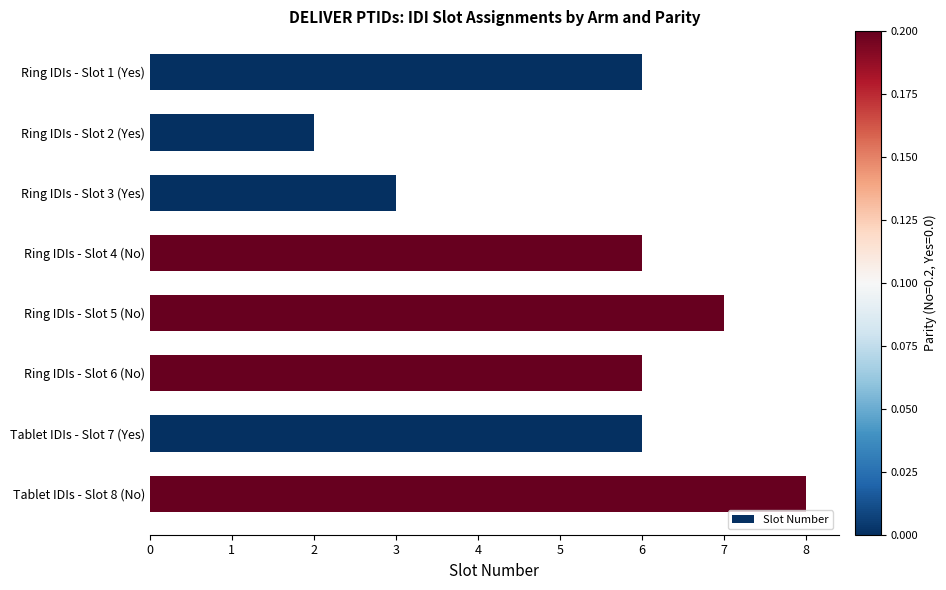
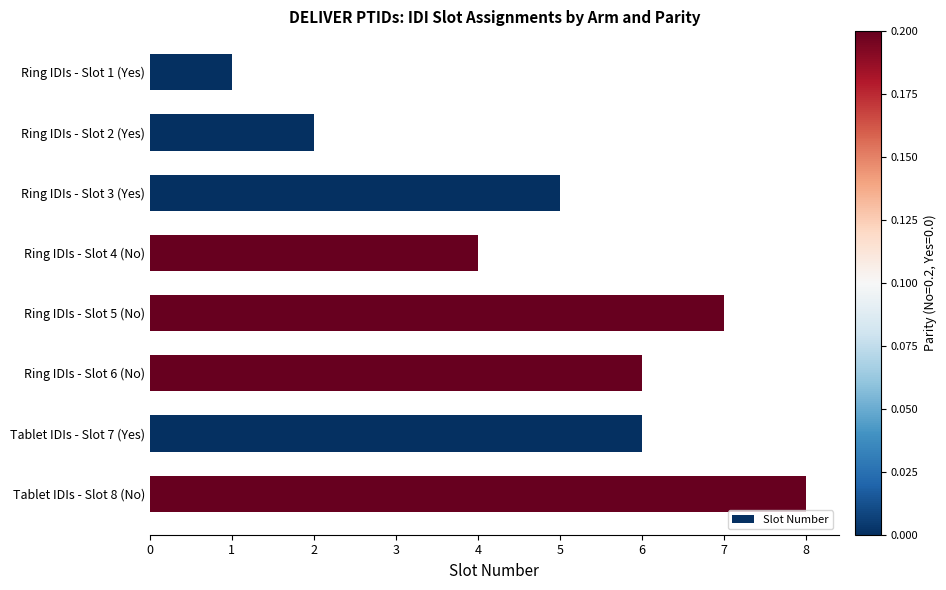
  {
-   "Ring IDIs - Slot 1 (Yes)": 6,
+   "Ring IDIs - Slot 1 (Yes)": 1,
    "Ring IDIs - Slot 2 (Yes)": 2,
-   "Ring IDIs - Slot 3 (Yes)": 3,
-   "Ring IDIs - Slot 4 (No)": 6,
+   "Ring IDIs - Slot 3 (Yes)": 5,
+   "Ring IDIs - Slot 4 (No)": 4,
    "Ring IDIs - Slot 5 (No)": 7,
    "Ring IDIs - Slot 6 (No)": 6,
    "Tablet IDIs - Slot 7 (Yes)": 6,
    "Tablet IDIs - Slot 8 (No)": 8
  }
